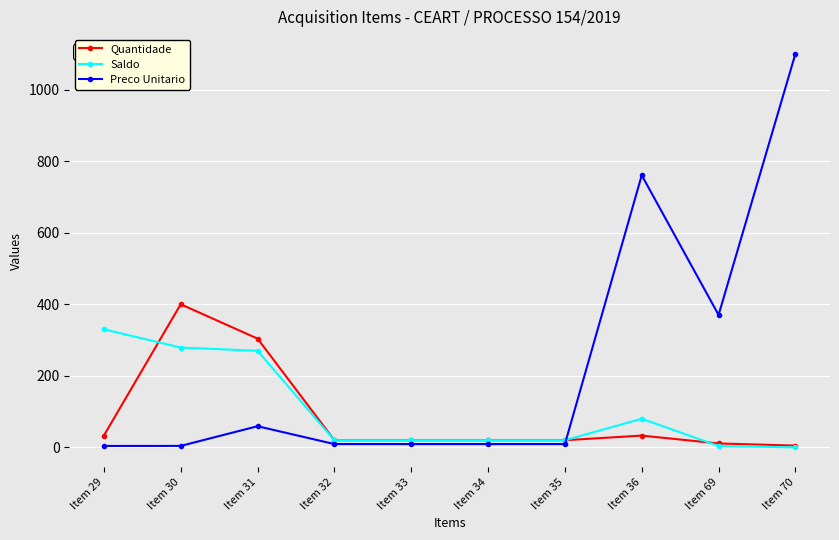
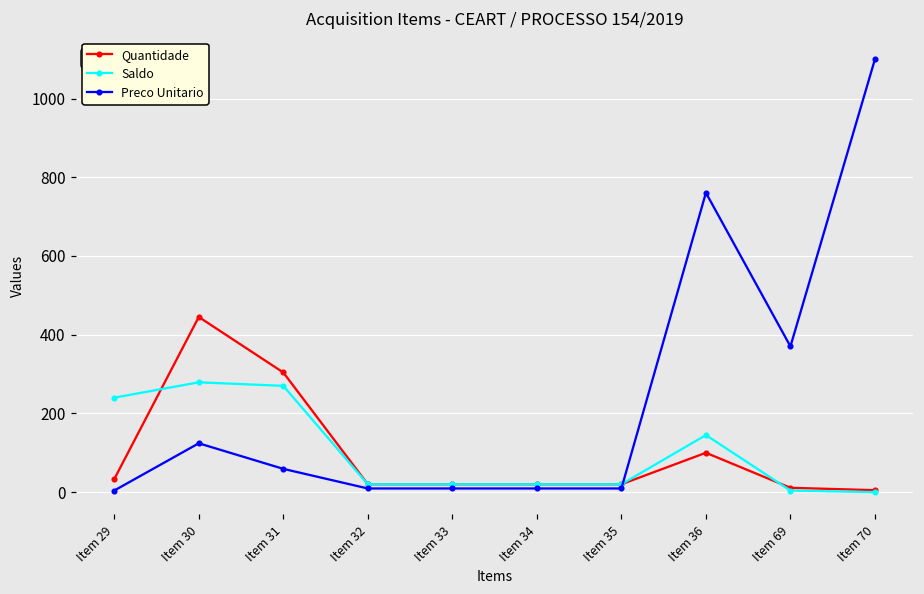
  {
    "Quantidade": {
      "Item 29": 30,
-     "Item 30": 400,
+     "Item 30": 450,
      "Item 31": 300,
-     "Item 36": 30
+     "Item 36": 100
    },
    "Saldo": {
-     "Item 29": 330,
+     "Item 29": 240,
      "Item 30": 280,
      "Item 31": 270,
-     "Item 36": 80
+     "Item 36": 150
    },
    "Preco Unitario": {
      "Item 29": 0,
-     "Item 30": 0,
+     "Item 30": 120,
      "Item 31": 60,
      "Item 32": 10,
      "Item 33": 10,
      "Item 34": 10,
      "Item 35": 10,
      "Item 36": 760,
      "Item 69": 370,
      "Item 70": 1100
    }
  }
